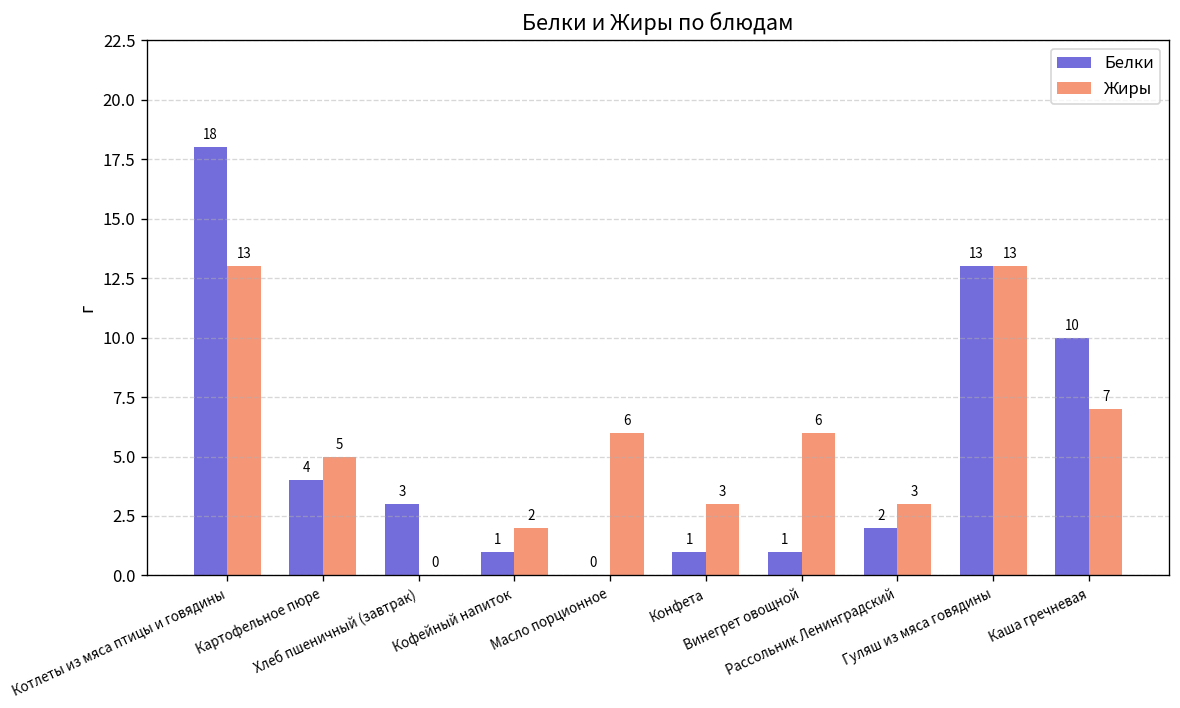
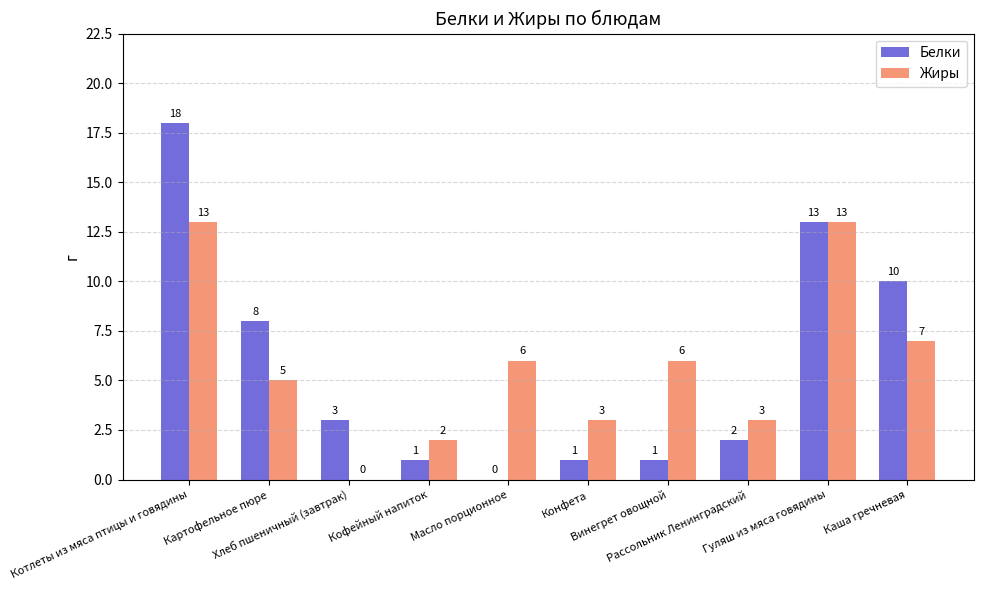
  {
    "Белки": {
      "Котлеты из мяса птицы и говядины": 18,
-     "Картофельное пюре": 4,
+     "Картофельное пюре": 8,
      "Хлеб пшеничный (завтрак)": 3,
      "Кофейный напиток": 1,
      "Масло порционное": 0,
      "Конфета": 1,
      "Винегрет овощной": 1,
      "Рассольник Ленинградский": 2,
      "Гуляш из мяса говядины": 13,
      "Каша гречневая": 10
    },
    "Жиры": {
      "Котлеты из мяса птицы и говядины": 13,
      "Картофельное пюре": 5,
      "Хлеб пшеничный (завтрак)": 0,
      "Кофейный напиток": 2,
      "Масло порционное": 6,
      "Конфета": 3,
      "Винегрет овощной": 6,
      "Рассольник Ленинградский": 3,
      "Гуляш из мяса говядины": 13,
      "Каша гречневая": 7
    }
  }
